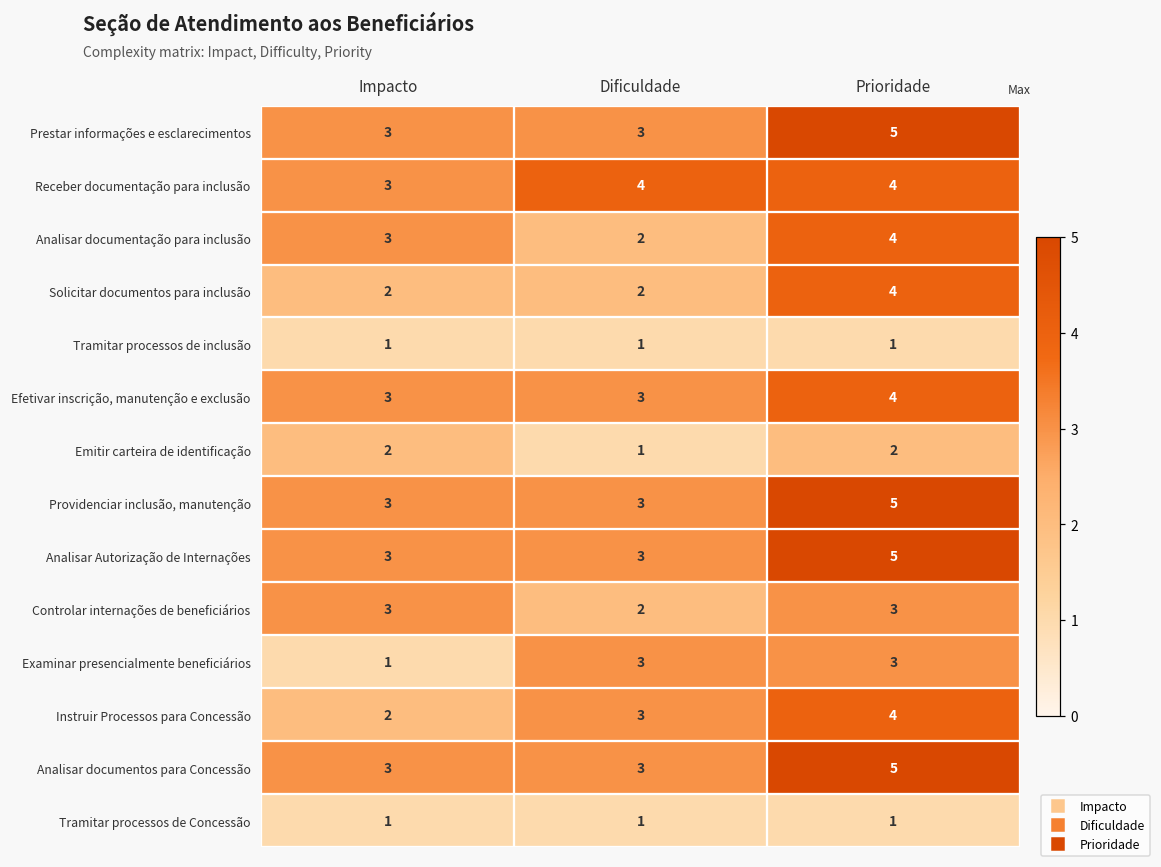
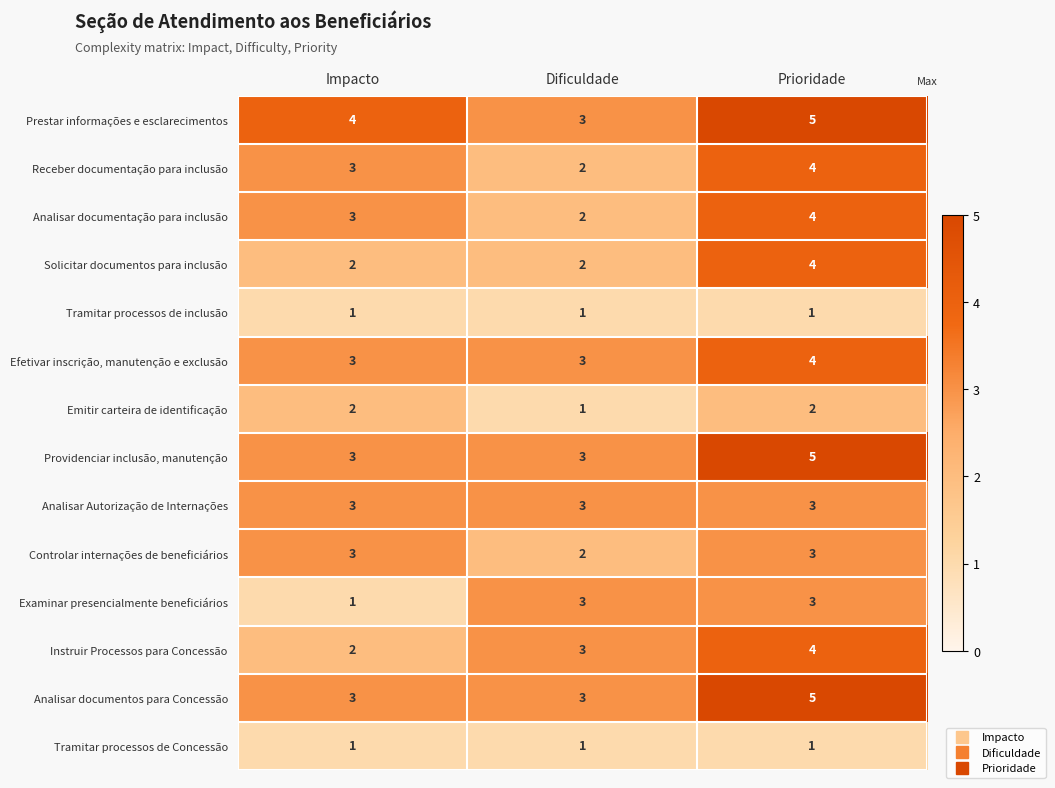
  {
    "Prestar informações e esclarecimentos": {
-     "Impacto": 3,
+     "Impacto": 4,
      "Dificuldade": 3,
      "Prioridade": 5
    },
    "Receber documentação para inclusão": {
      "Impacto": 3,
-     "Dificuldade": 4,
+     "Dificuldade": 2,
      "Prioridade": 4
    },
    "Analisar documentação para inclusão": {
      "Impacto": 3,
      "Dificuldade": 2,
      "Prioridade": 4
    },
    "Solicitar documentos para inclusão": {
      "Impacto": 2,
      "Dificuldade": 2,
      "Prioridade": 4
    },
    "Tramitar processos de inclusão": {
      "Impacto": 1,
      "Dificuldade": 1,
      "Prioridade": 1
    },
    "Efetivar inscrição, manutenção e exclusão": {
      "Impacto": 3,
      "Dificuldade": 3,
      "Prioridade": 4
    },
    "Emitir carteira de identificação": {
      "Impacto": 2,
      "Dificuldade": 1,
      "Prioridade": 2
    },
    "Providenciar inclusão, manutenção": {
      "Impacto": 3,
      "Dificuldade": 3,
      "Prioridade": 5
    },
    "Analisar Autorização de Internações": {
      "Impacto": 3,
      "Dificuldade": 3,
-     "Prioridade": 5
+     "Prioridade": 3
    },
    "Controlar internações de beneficiários": {
      "Impacto": 3,
      "Dificuldade": 2,
      "Prioridade": 3
    },
    "Examinar presencialmente beneficiários": {
      "Impacto": 1,
      "Dificuldade": 3,
      "Prioridade": 3
    },
    "Instruir Processos para Concessão": {
      "Impacto": 2,
      "Dificuldade": 3,
      "Prioridade": 4
    },
    "Analisar documentos para Concessão": {
      "Impacto": 3,
      "Dificuldade": 3,
      "Prioridade": 5
    },
    "Tramitar processos de Concessão": {
      "Impacto": 1,
      "Dificuldade": 1,
      "Prioridade": 1
    }
  }
